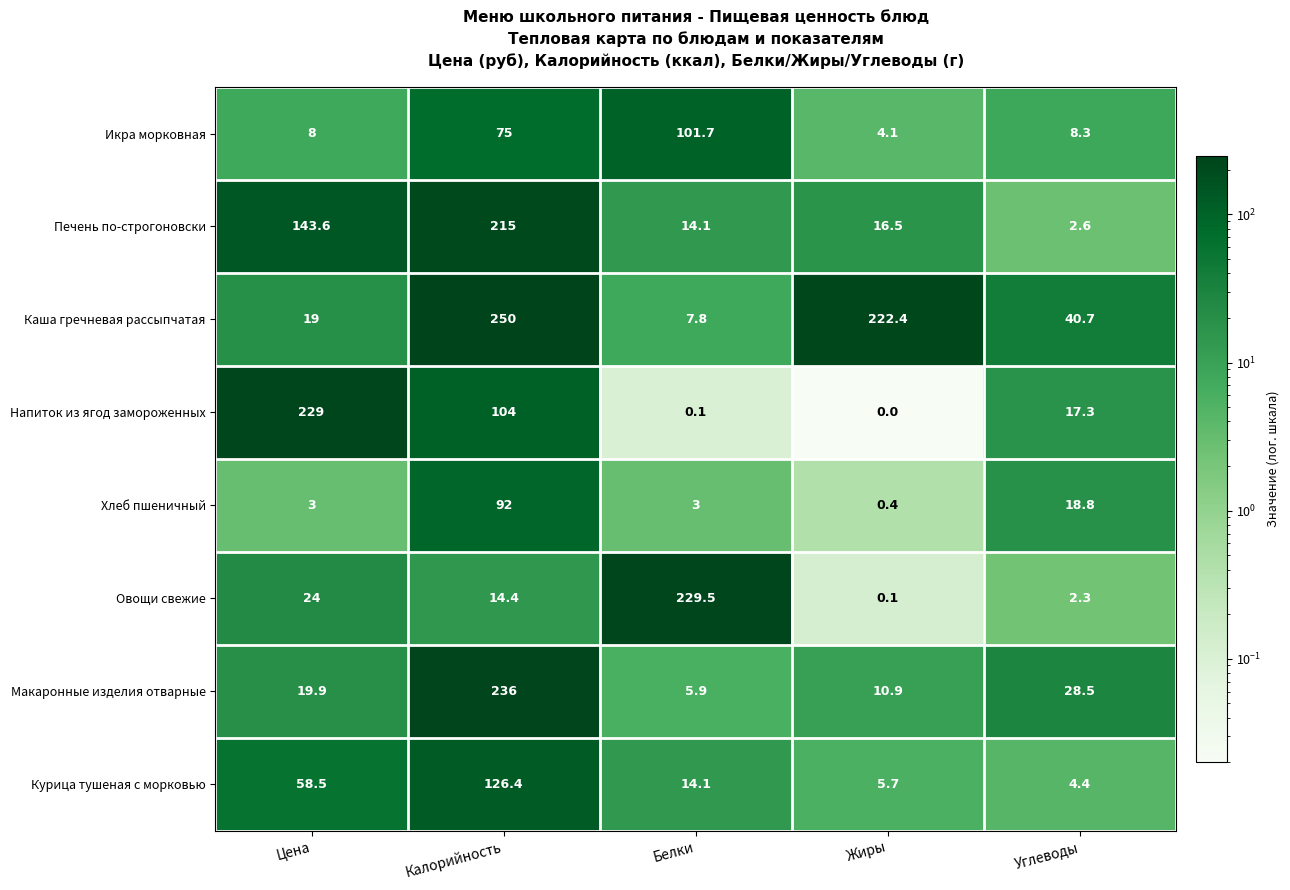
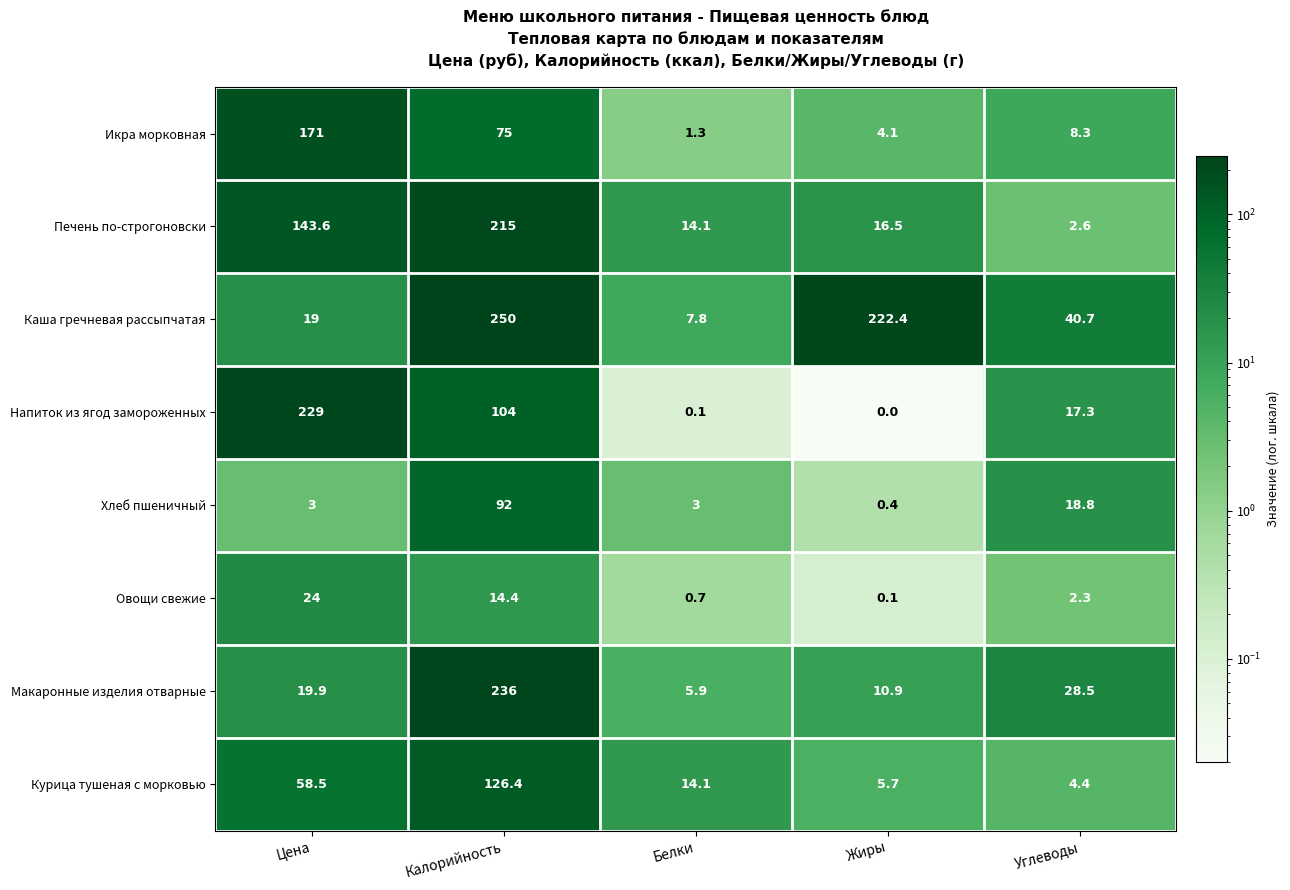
  {
    "Икра морковная": {
-     "Цена": 8,
+     "Цена": 171,
      "Калорийность": 75,
-     "Белки": 101.7,
+     "Белки": 1.3,
      "Жиры": 4.1,
      "Углеводы": 8.3
    },
    "Печень по-строгоновски": {
      "Цена": 143.6,
      "Калорийность": 215,
      "Белки": 14.1,
      "Жиры": 16.5,
      "Углеводы": 2.6
    },
    "Каша гречневая рассыпчатая": {
      "Цена": 19,
      "Калорийность": 250,
      "Белки": 7.8,
      "Жиры": 222.4,
      "Углеводы": 40.7
    },
    "Напиток из ягод замороженных": {
      "Цена": 229,
      "Калорийность": 104,
      "Белки": 0.1,
      "Жиры": 0.0,
      "Углеводы": 17.3
    },
    "Хлеб пшеничный": {
      "Цена": 3,
      "Калорийность": 92,
      "Белки": 3,
      "Жиры": 0.4,
      "Углеводы": 18.8
    },
    "Овощи свежие": {
      "Цена": 24,
      "Калорийность": 14.4,
-     "Белки": 229.5,
+     "Белки": 0.7,
      "Жиры": 0.1,
      "Углеводы": 2.3
    },
    "Макаронные изделия отварные": {
      "Цена": 19.9,
      "Калорийность": 236,
      "Белки": 5.9,
      "Жиры": 10.9,
      "Углеводы": 28.5
    },
    "Курица тушеная с морковью": {
      "Цена": 58.5,
      "Калорийность": 126.4,
      "Белки": 14.1,
      "Жиры": 5.7,
      "Углеводы": 4.4
    }
  }
